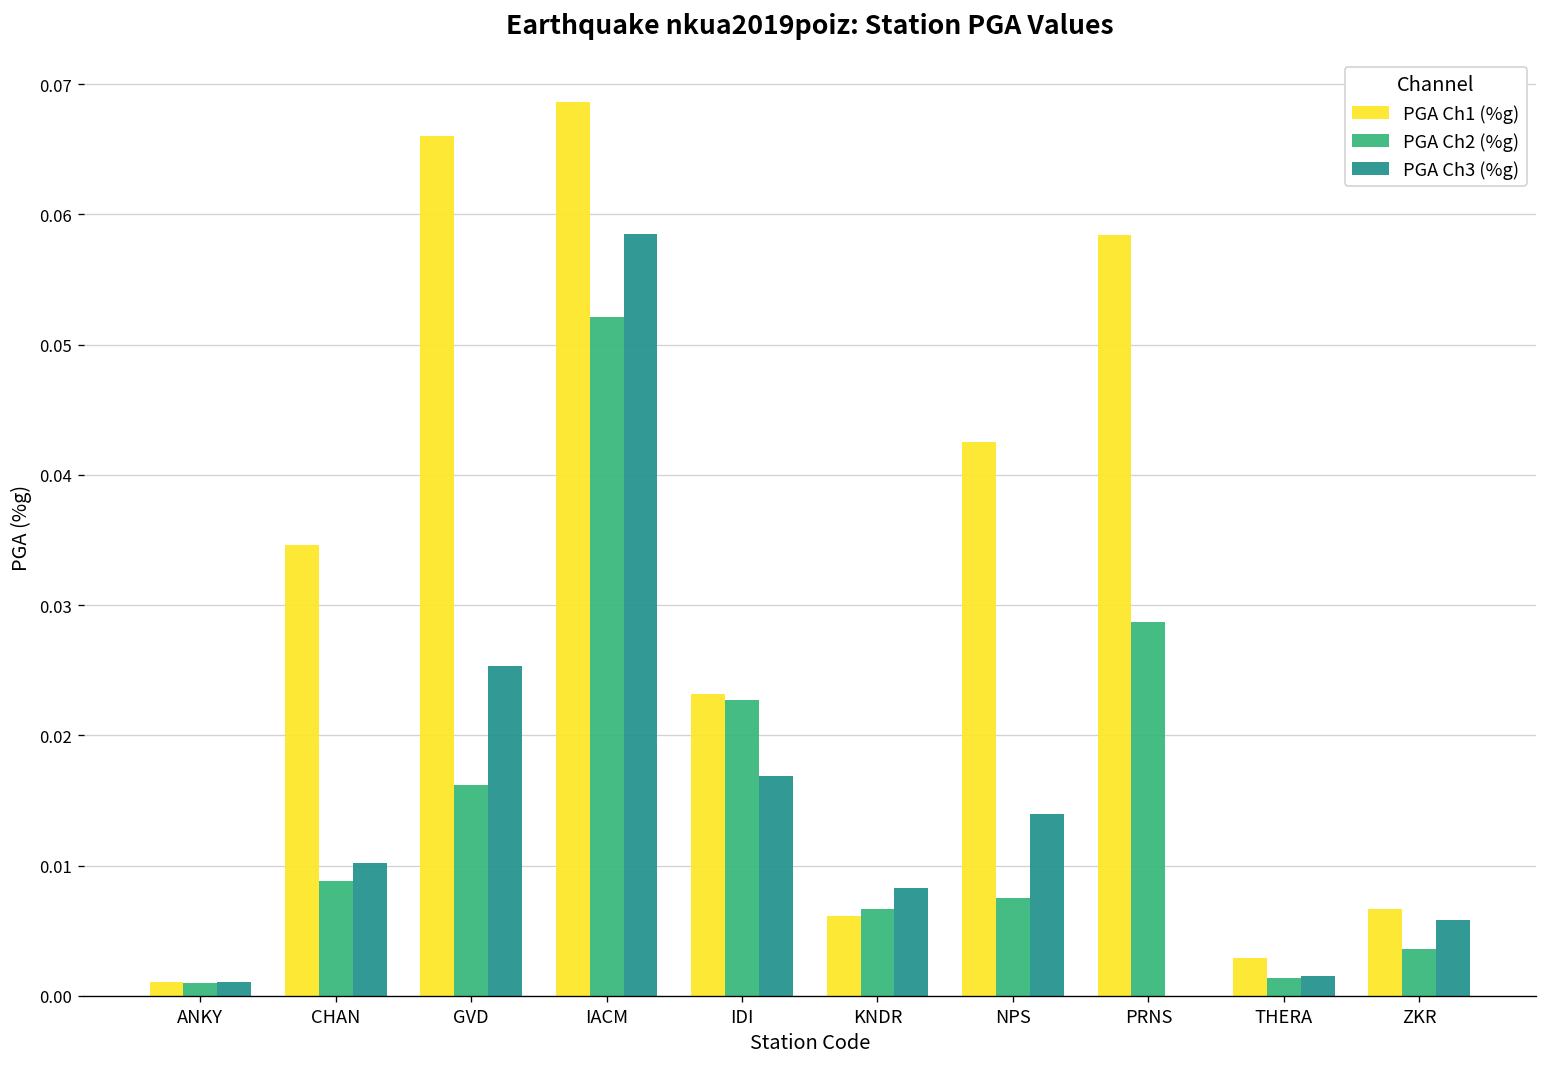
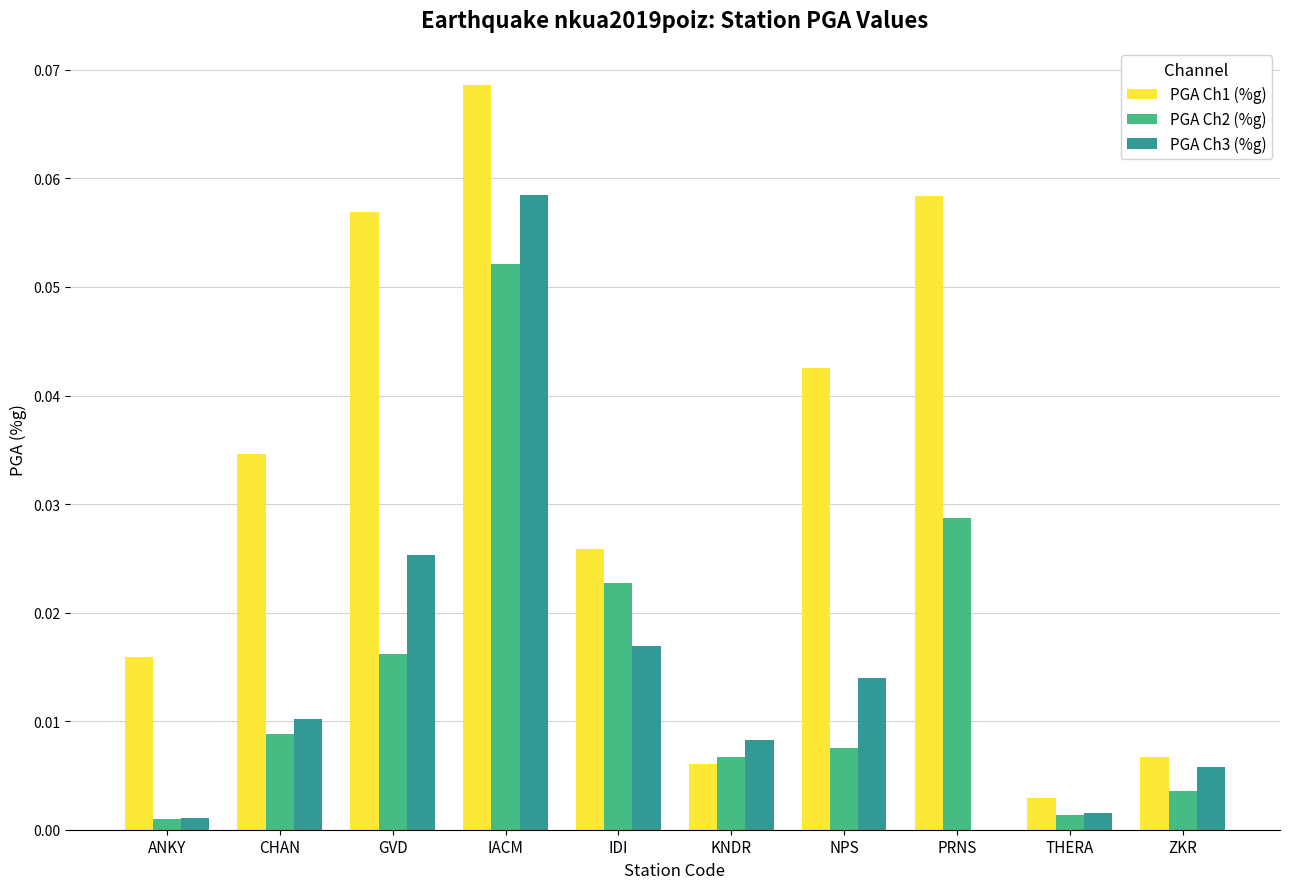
  {
    "PGA Ch1 (%g)": {
-     "ANKY": 0.0011,
+     "ANKY": 0.0159,
      "CHAN": 0.0346,
-     "GVD": 0.0660,
+     "GVD": 0.0569,
      "IACM": 0.0686,
-     "IDI": 0.0232,
+     "IDI": 0.0259,
      "KNDR": 0.0061,
      "NPS": 0.0425,
      "PRNS": 0.0584,
      "THERA": 0.0029,
      "ZKR": 0.0067
    }
  }
